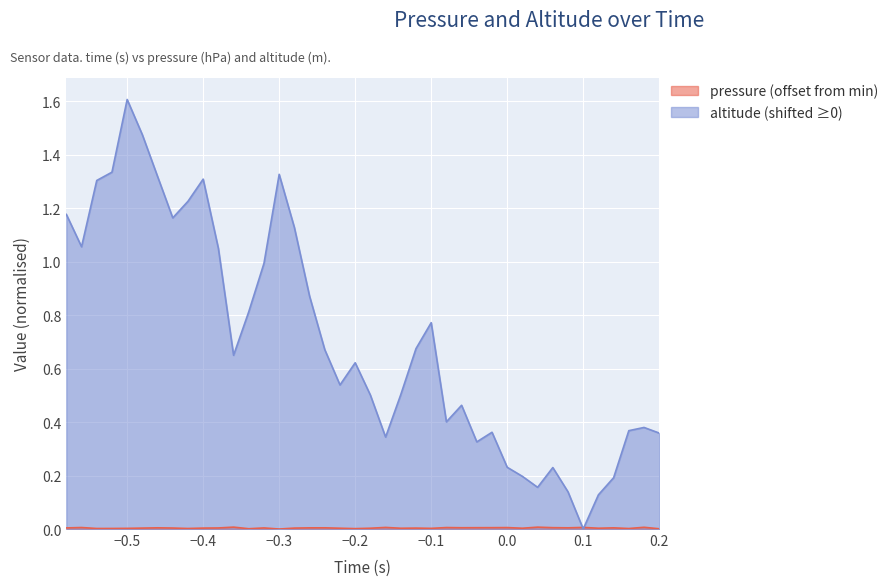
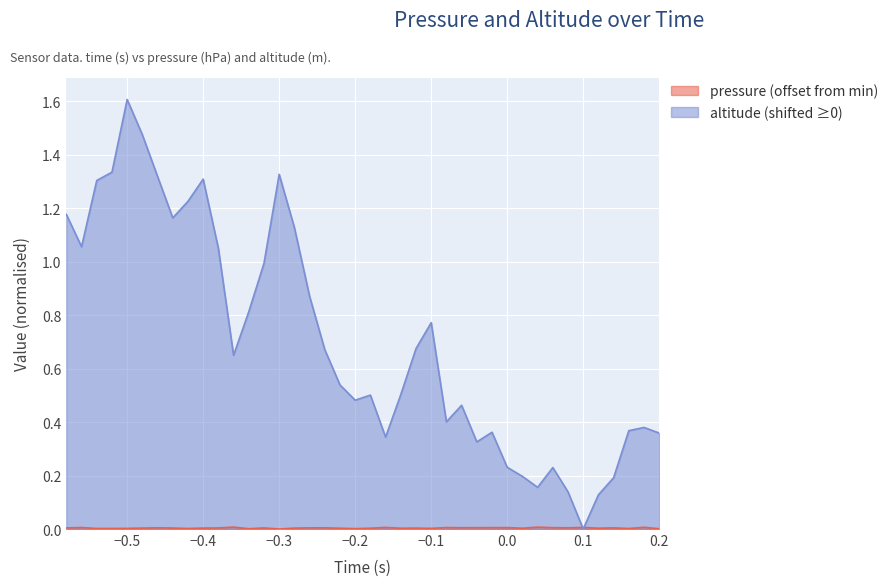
  {
    "pressure (offset from min)": {
      "−0.5": 0.00,
      "−0.4": 0.00,
      "−0.3": 0.00,
      "−0.2": 0.00,
      "−0.1": 0.00,
      "0.0": 0.01,
      "0.2": 0.00
    },
    "altitude (shifted ≥0)": {
      "−0.5": 1.61,
      "−0.4": 1.31,
      "−0.3": 1.33,
-     "−0.2": 0.62,
+     "−0.2": 0.48,
      "−0.1": 0.77,
      "0.0": 0.23,
      "0.2": 0.36
    }
  }
